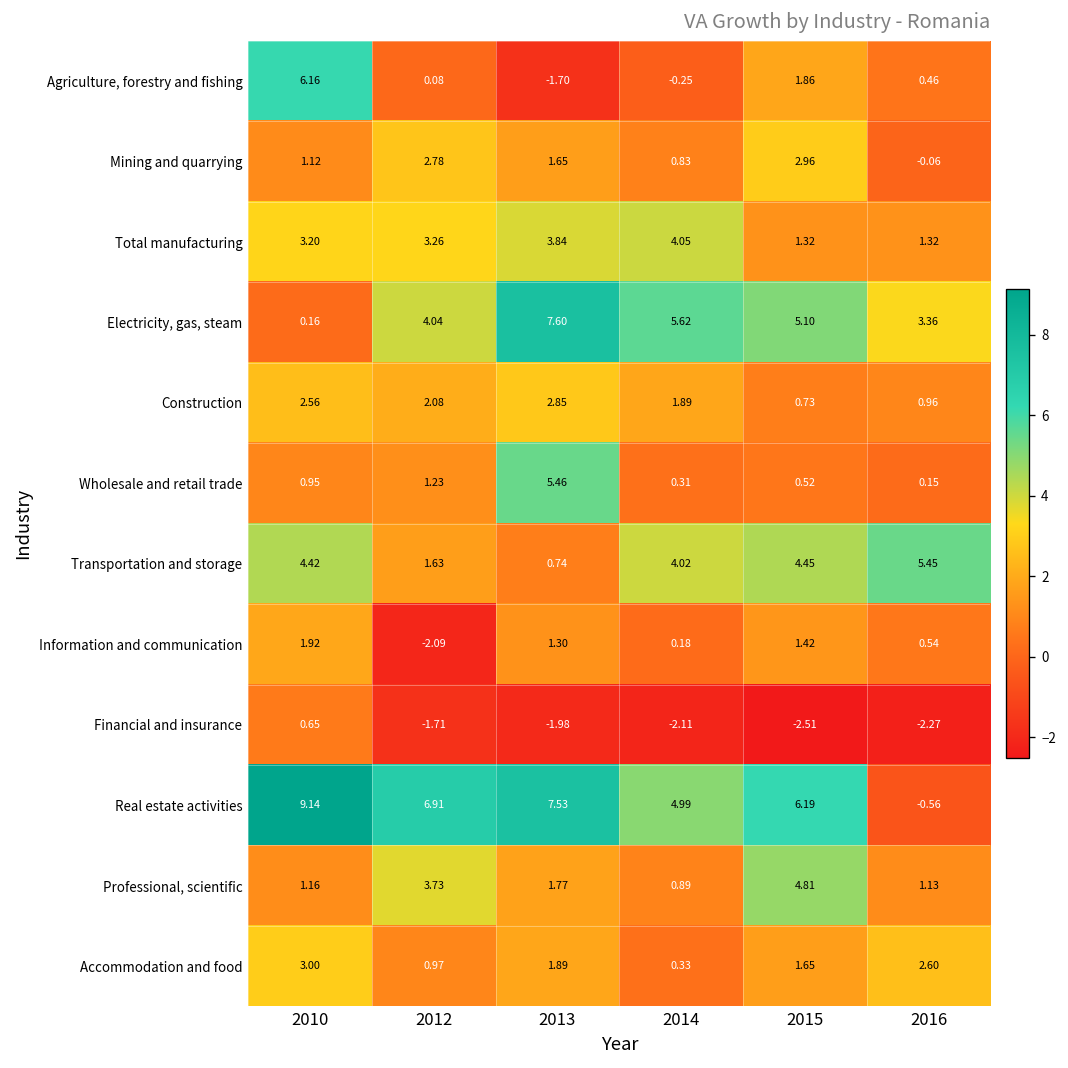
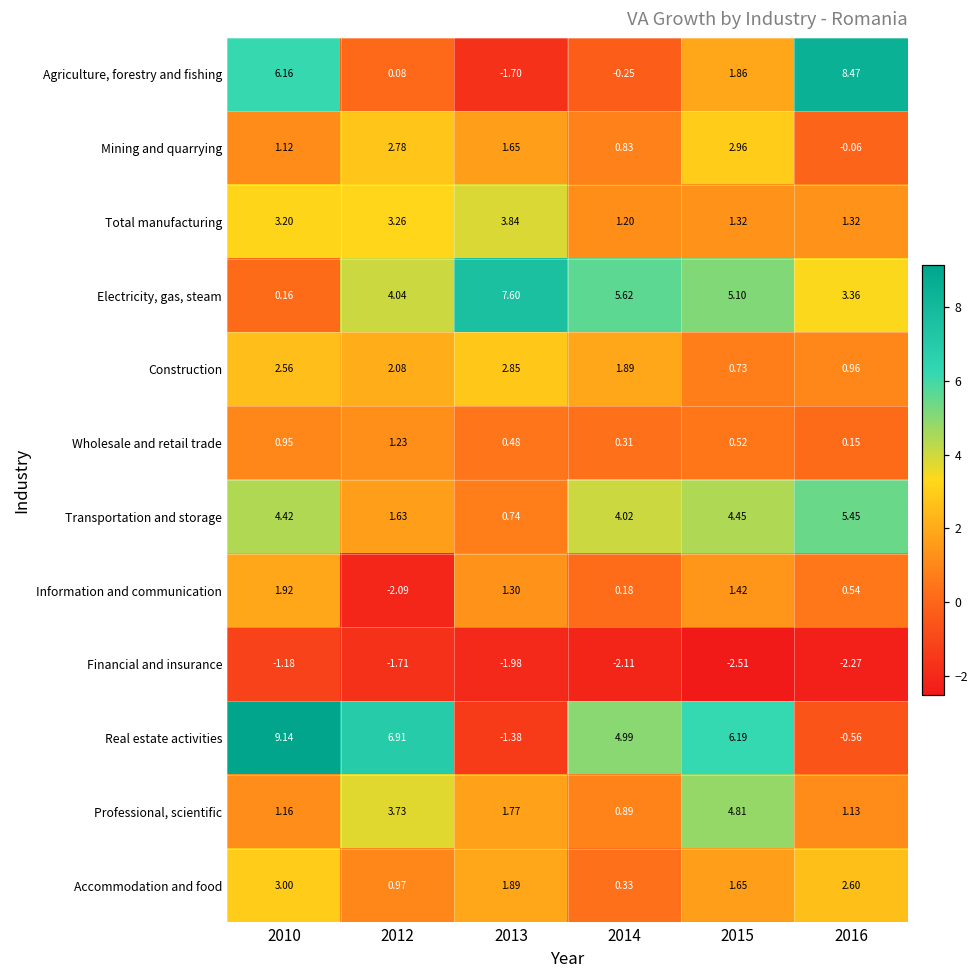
  {
    "Agriculture, forestry and fishing": {
      "2010": 6.16,
      "2012": 0.08,
      "2013": -1.70,
      "2014": -0.25,
      "2015": 1.86,
-     "2016": 0.46
+     "2016": 8.47
    },
    "Mining and quarrying": {
      "2010": 1.12,
      "2012": 2.78,
      "2013": 1.65,
      "2014": 0.83,
      "2015": 2.96,
      "2016": -0.06
    },
    "Total manufacturing": {
      "2010": 3.20,
      "2012": 3.26,
      "2013": 3.84,
-     "2014": 4.05,
+     "2014": 1.20,
      "2015": 1.32,
      "2016": 1.32
    },
    "Electricity, gas, steam": {
      "2010": 0.16,
      "2012": 4.04,
      "2013": 7.60,
      "2014": 5.62,
      "2015": 5.10,
      "2016": 3.36
    },
    "Construction": {
      "2010": 2.56,
      "2012": 2.08,
      "2013": 2.85,
      "2014": 1.89,
      "2015": 0.73,
      "2016": 0.96
    },
    "Wholesale and retail trade": {
      "2010": 0.95,
      "2012": 1.23,
-     "2013": 5.46,
+     "2013": 0.48,
      "2014": 0.31,
      "2015": 0.52,
      "2016": 0.15
    },
    "Transportation and storage": {
      "2010": 4.42,
      "2012": 1.63,
      "2013": 0.74,
      "2014": 4.02,
      "2015": 4.45,
      "2016": 5.45
    },
    "Information and communication": {
      "2010": 1.92,
      "2012": -2.09,
      "2013": 1.30,
      "2014": 0.18,
      "2015": 1.42,
      "2016": 0.54
    },
    "Financial and insurance": {
-     "2010": 0.65,
+     "2010": -1.18,
      "2012": -1.71,
      "2013": -1.98,
      "2014": -2.11,
      "2015": -2.51,
      "2016": -2.27
    },
    "Real estate activities": {
      "2010": 9.14,
      "2012": 6.91,
-     "2013": 7.53,
+     "2013": -1.38,
      "2014": 4.99,
      "2015": 6.19,
      "2016": -0.56
    },
    "Professional, scientific": {
      "2010": 1.16,
      "2012": 3.73,
      "2013": 1.77,
      "2014": 0.89,
      "2015": 4.81,
      "2016": 1.13
    },
    "Accommodation and food": {
      "2010": 3.00,
      "2012": 0.97,
      "2013": 1.89,
      "2014": 0.33,
      "2015": 1.65,
      "2016": 2.60
    }
  }
